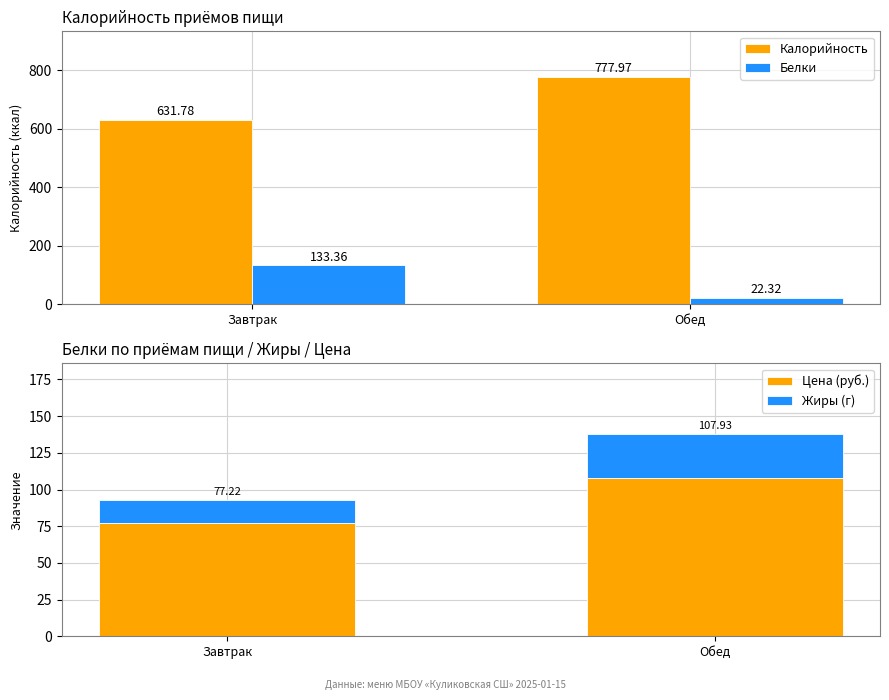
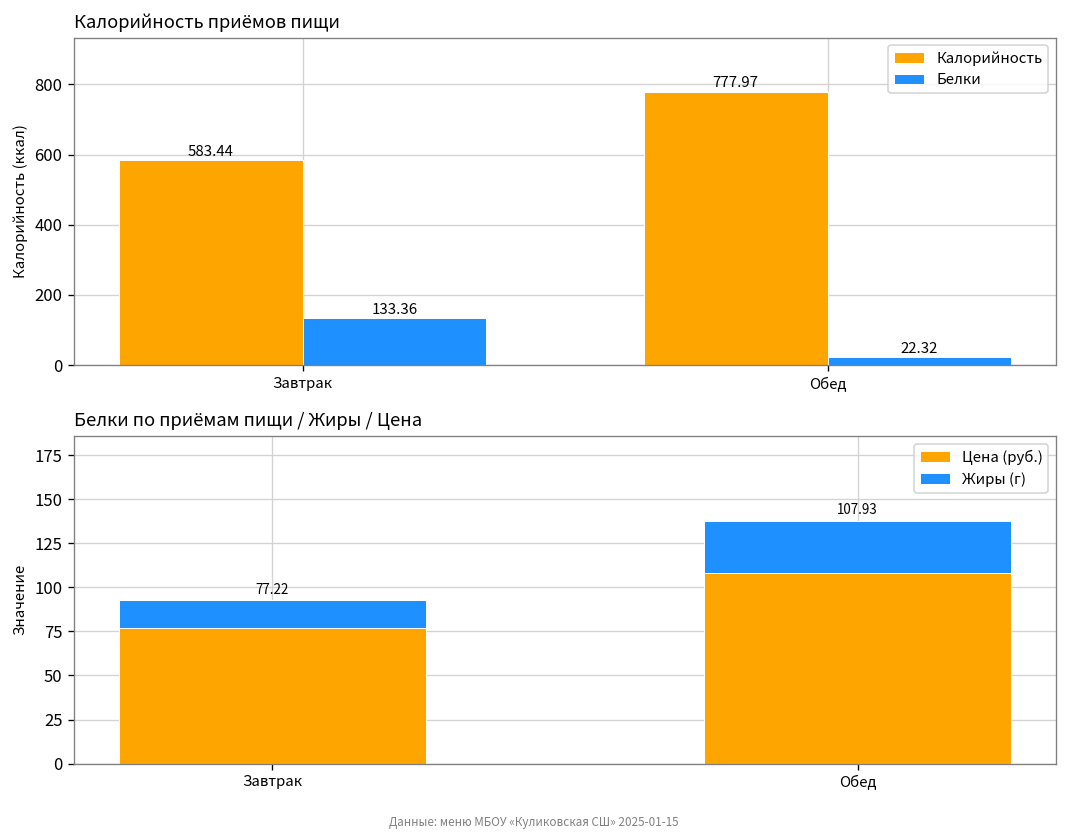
  {
    "Калорийность приёмов пищи": {
      "Калорийность": {
-       "Завтрак": 631.78,
+       "Завтрак": 583.44,
        "Обед": 777.97
      },
      "Белки": {
        "Завтрак": 133.36,
        "Обед": 22.32
      }
    },
    "Белки по приёмам пищи / Жиры / Цена": {
      "Цена (руб.)": {
        "Обед": 108
      }
    }
  }
